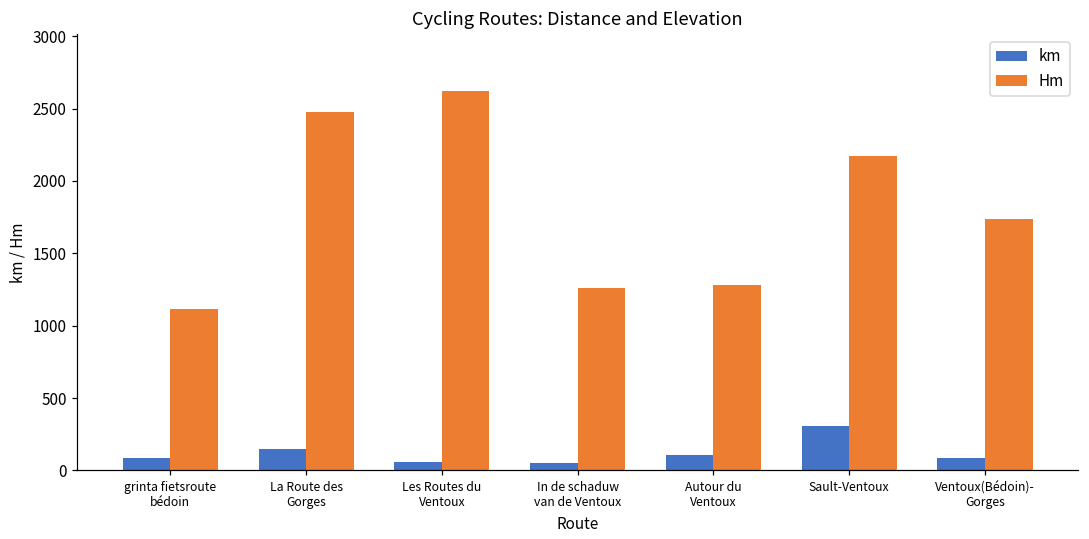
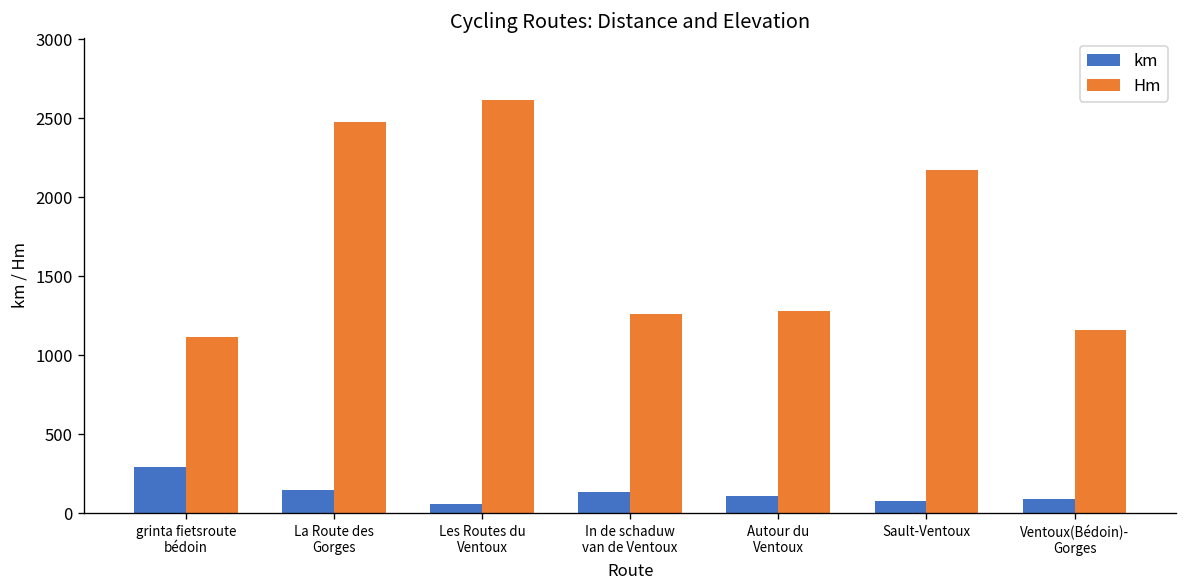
  {
    "km": {
-     "grinta fietsroute bédoin": 90,
+     "grinta fietsroute bédoin": 290,
      "La Route des Gorges": 150,
      "Les Routes du Ventoux": 60,
-     "In de schaduw van de Ventoux": 50,
+     "In de schaduw van de Ventoux": 140,
      "Autour du Ventoux": 110,
-     "Sault-Ventoux": 310,
+     "Sault-Ventoux": 80,
      "Ventoux(Bédoin)- Gorges": 90
    },
    "Hm": {
      "grinta fietsroute bédoin": 1120,
      "La Route des Gorges": 2480,
      "Les Routes du Ventoux": 2620,
      "In de schaduw van de Ventoux": 1260,
      "Autour du Ventoux": 1280,
      "Sault-Ventoux": 2180,
-     "Ventoux(Bédoin)- Gorges": 1730
+     "Ventoux(Bédoin)- Gorges": 1160
    }
  }
